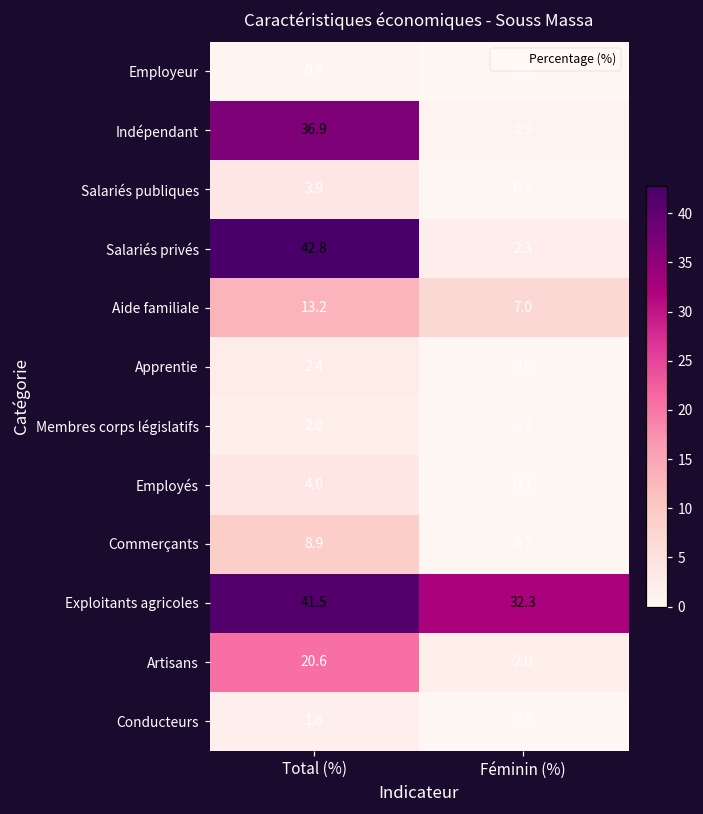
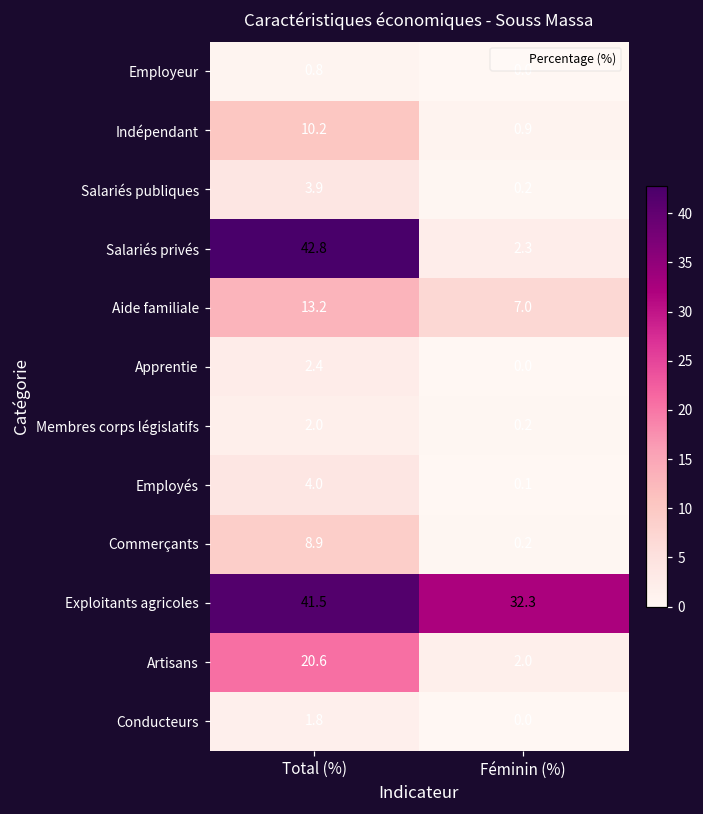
  {
    "Indépendant": {
-     "Total (%)": 36.9
+     "Total (%)": 10.2
    },
    "Salariés privés": {
      "Total (%)": 42.8
    },
    "Aide familiale": {
      "Total (%)": 13.2
    },
    "Commerçants": {
      "Total (%)": 8.9
    },
    "Exploitants agricoles": {
      "Total (%)": 41.5,
      "Féminin (%)": 32.3
    },
    "Artisans": {
      "Total (%)": 20.6
    }
  }
